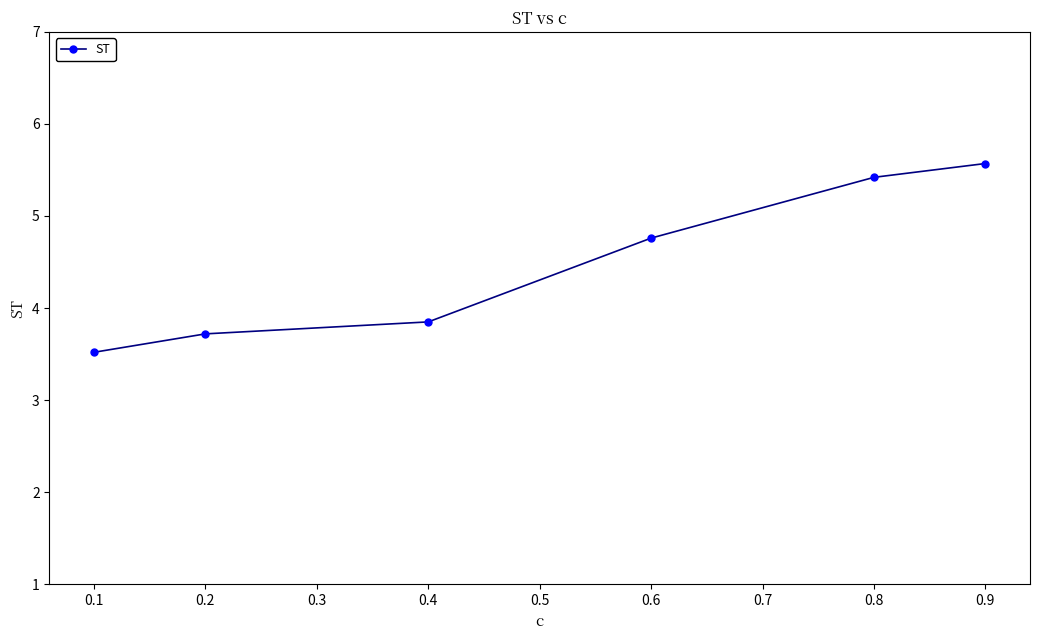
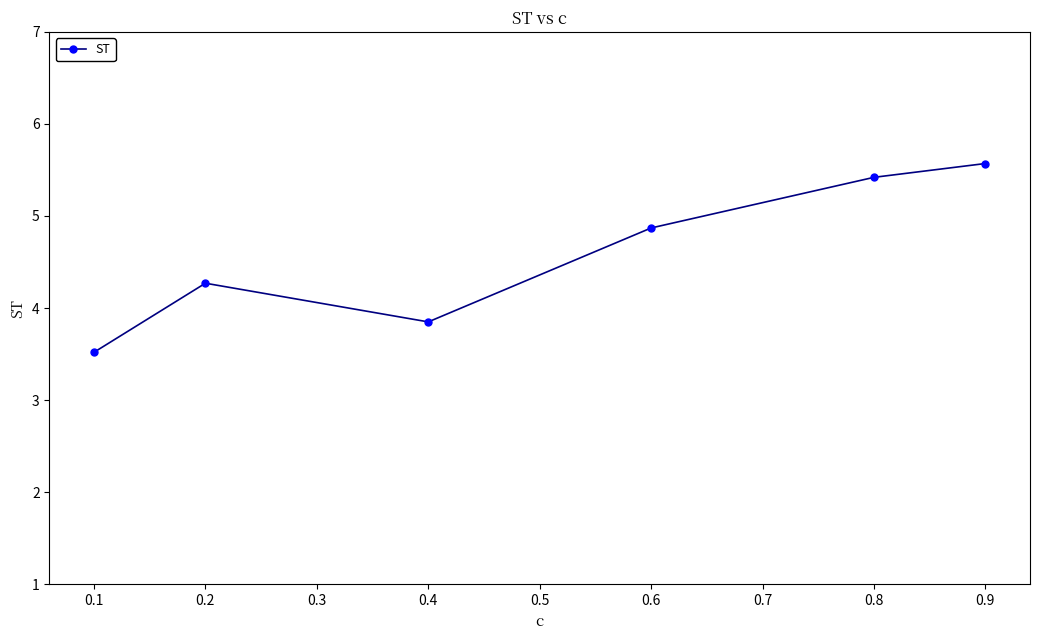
  {
    "0.1": 3.5,
-   "0.2": 3.7,
+   "0.2": 4.3,
    "0.4": 3.9,
-   "0.6": 4.8,
+   "0.6": 4.9,
    "0.8": 5.4,
    "0.9": 5.6
  }
